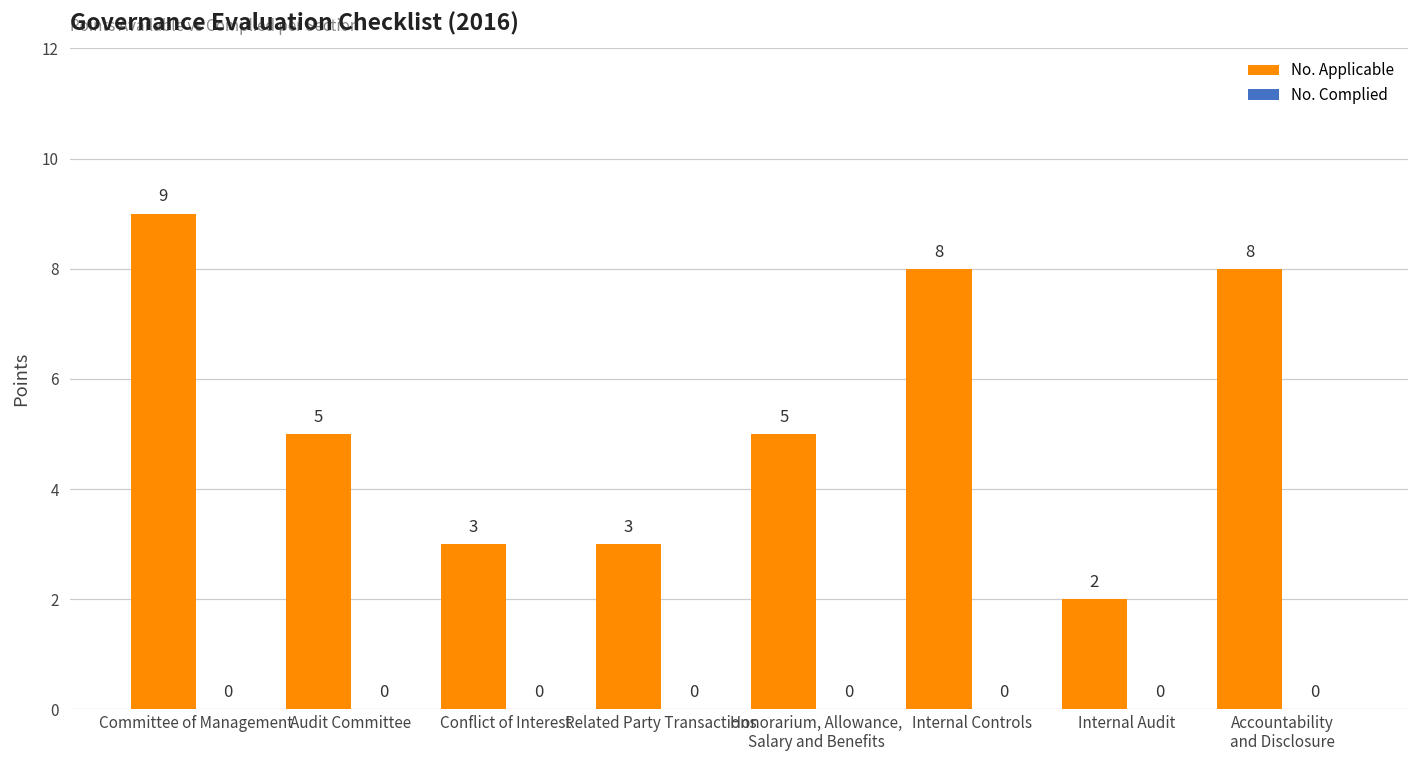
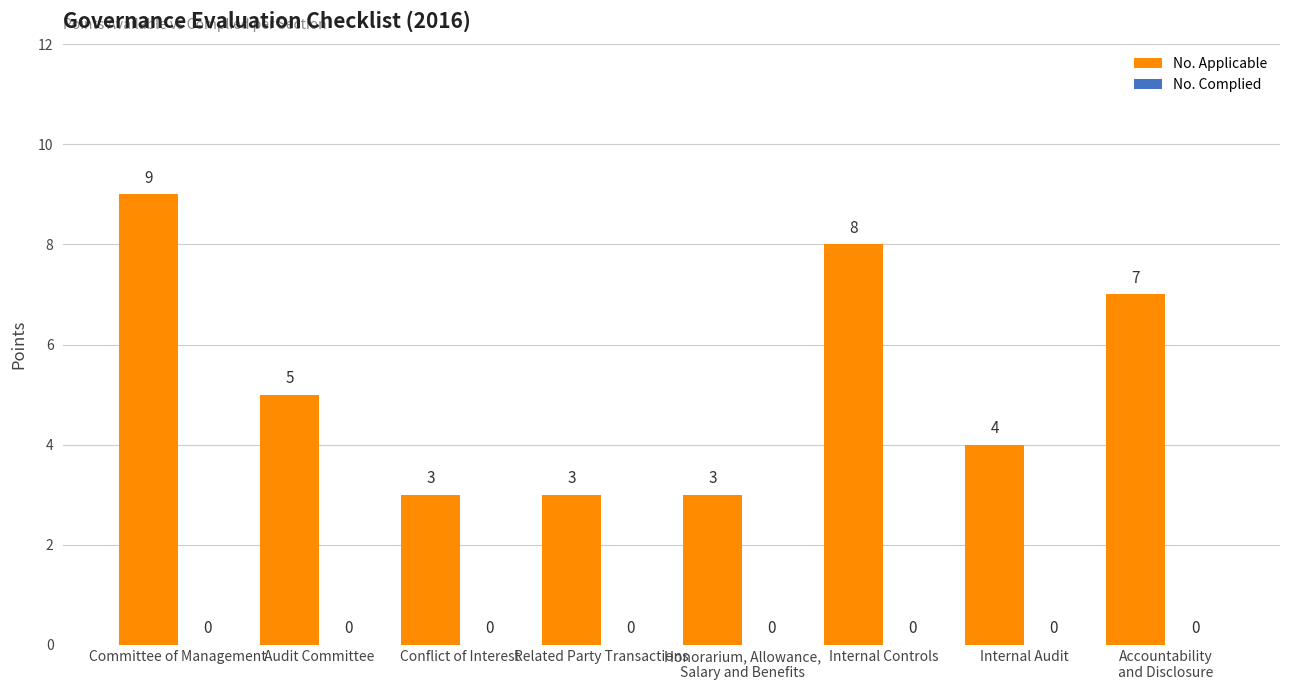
  {
    "No. Applicable": {
      "Committee of Management": 9,
      "Audit Committee": 5,
      "Conflict of Interest": 3,
      "Related Party Transactions": 3,
-     "Honorarium, Allowance, Salary and Benefits": 5,
+     "Honorarium, Allowance, Salary and Benefits": 3,
      "Internal Controls": 8,
-     "Internal Audit": 2,
-     "Accountability and Disclosure": 8
+     "Internal Audit": 4,
+     "Accountability and Disclosure": 7
    },
    "No. Complied": {
      "Committee of Management": 0,
      "Audit Committee": 0,
      "Conflict of Interest": 0,
      "Related Party Transactions": 0,
      "Honorarium, Allowance, Salary and Benefits": 0,
      "Internal Controls": 0,
      "Internal Audit": 0,
      "Accountability and Disclosure": 0
    }
  }
